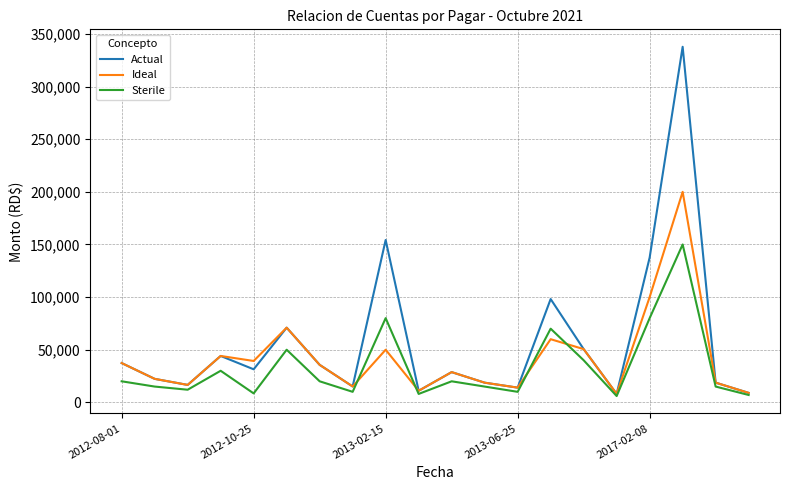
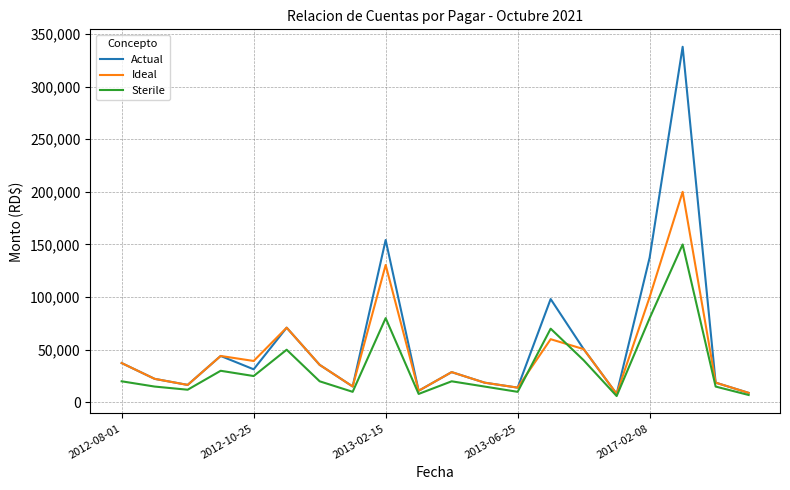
  {
    "Actual": {
      "2012-10-25": "31,000",
      "2013-02-15": "154,000"
    },
    "Ideal": {
      "2012-10-25": "39,000",
-     "2013-02-15": "50,000"
+     "2013-02-15": "131,000"
    },
    "Sterile": {
-     "2012-10-25": "9,000",
+     "2012-10-25": "25,000",
      "2013-02-15": "80,000"
    }
  }
